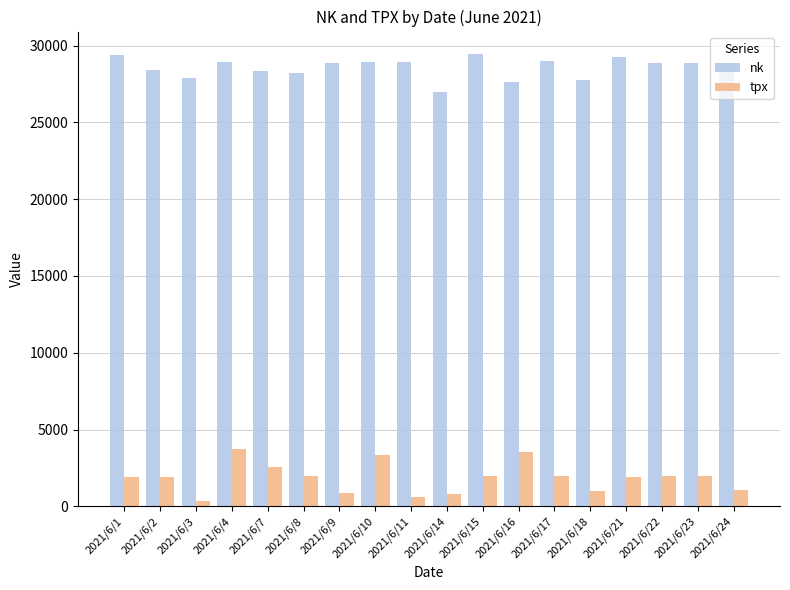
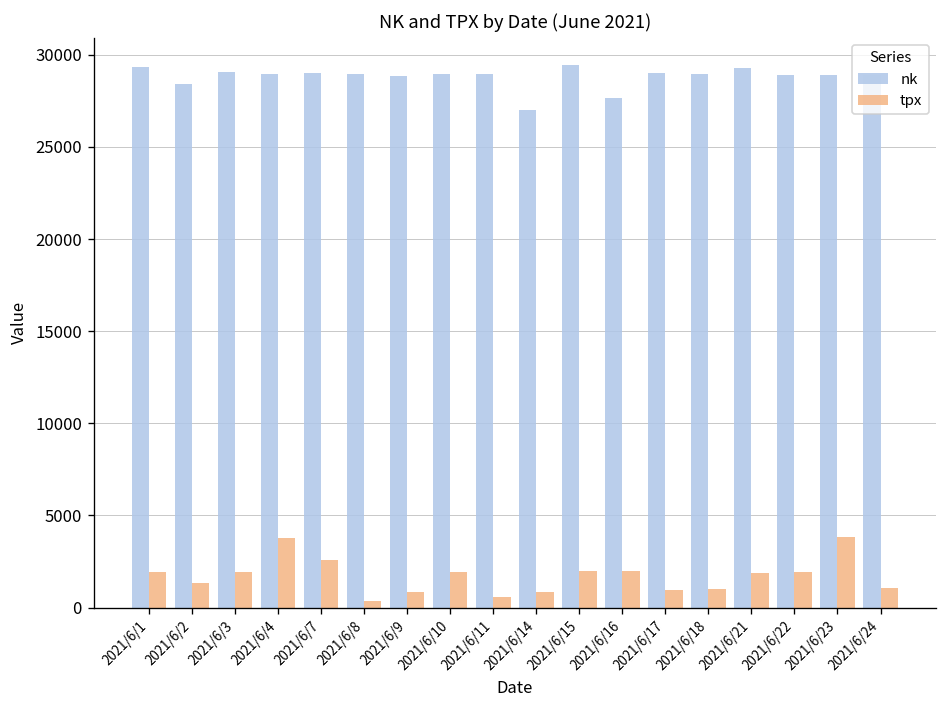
  {
    "nk": {
      "2021/6/1": 29400,
      "2021/6/2": 28400,
-     "2021/6/3": 27900,
+     "2021/6/3": 29100,
      "2021/6/4": 28900,
-     "2021/6/7": 28300,
-     "2021/6/8": 28200,
+     "2021/6/7": 29000,
+     "2021/6/8": 29000,
      "2021/6/9": 28900,
      "2021/6/10": 29000,
      "2021/6/11": 28900,
      "2021/6/14": 27000,
      "2021/6/15": 29400,
      "2021/6/16": 27600,
      "2021/6/17": 29000,
-     "2021/6/18": 27800,
+     "2021/6/18": 29000,
      "2021/6/21": 29300,
      "2021/6/22": 28900,
      "2021/6/23": 28900
    },
    "tpx": {
      "2021/6/1": 1900,
-     "2021/6/2": 1900,
-     "2021/6/3": 300,
+     "2021/6/2": 1300,
+     "2021/6/3": 2000,
      "2021/6/4": 3800,
      "2021/6/7": 2600,
-     "2021/6/8": 2000,
+     "2021/6/8": 300,
      "2021/6/9": 900,
-     "2021/6/10": 3300,
+     "2021/6/10": 2000,
      "2021/6/11": 600,
      "2021/6/14": 800,
      "2021/6/15": 2000,
-     "2021/6/16": 3500,
-     "2021/6/17": 2000,
+     "2021/6/16": 2000,
+     "2021/6/17": 1000,
      "2021/6/18": 1000,
      "2021/6/21": 1900,
      "2021/6/22": 2000,
-     "2021/6/23": 1900,
+     "2021/6/23": 3800,
      "2021/6/24": 1100
    }
  }
